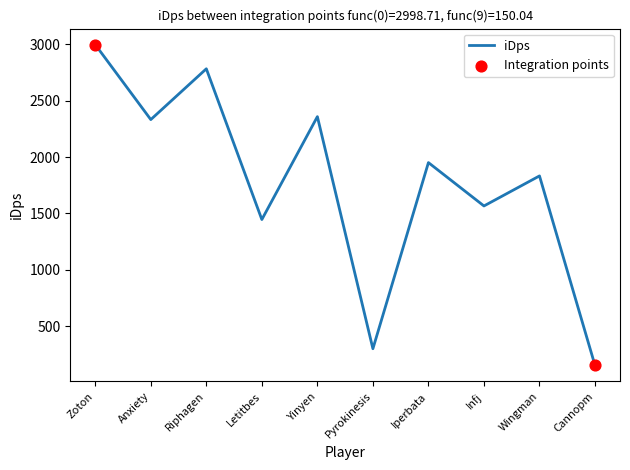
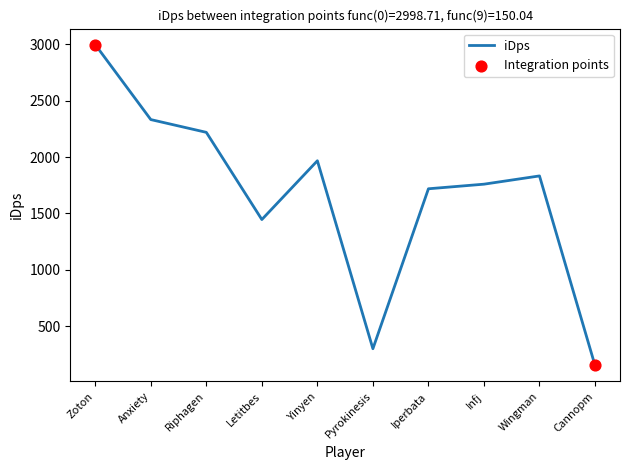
  {
    "iDps": {
      "Anxiety": 2330,
-     "Riphagen": 2780,
+     "Riphagen": 2220,
      "Letitbes": 1450,
-     "Yinyen": 2360,
+     "Yinyen": 1970,
      "Pyrokinesis": 300,
-     "Iperbata": 1950,
-     "Infj": 1570,
+     "Iperbata": 1720,
+     "Infj": 1760,
      "Wingman": 1830
    }
  }
